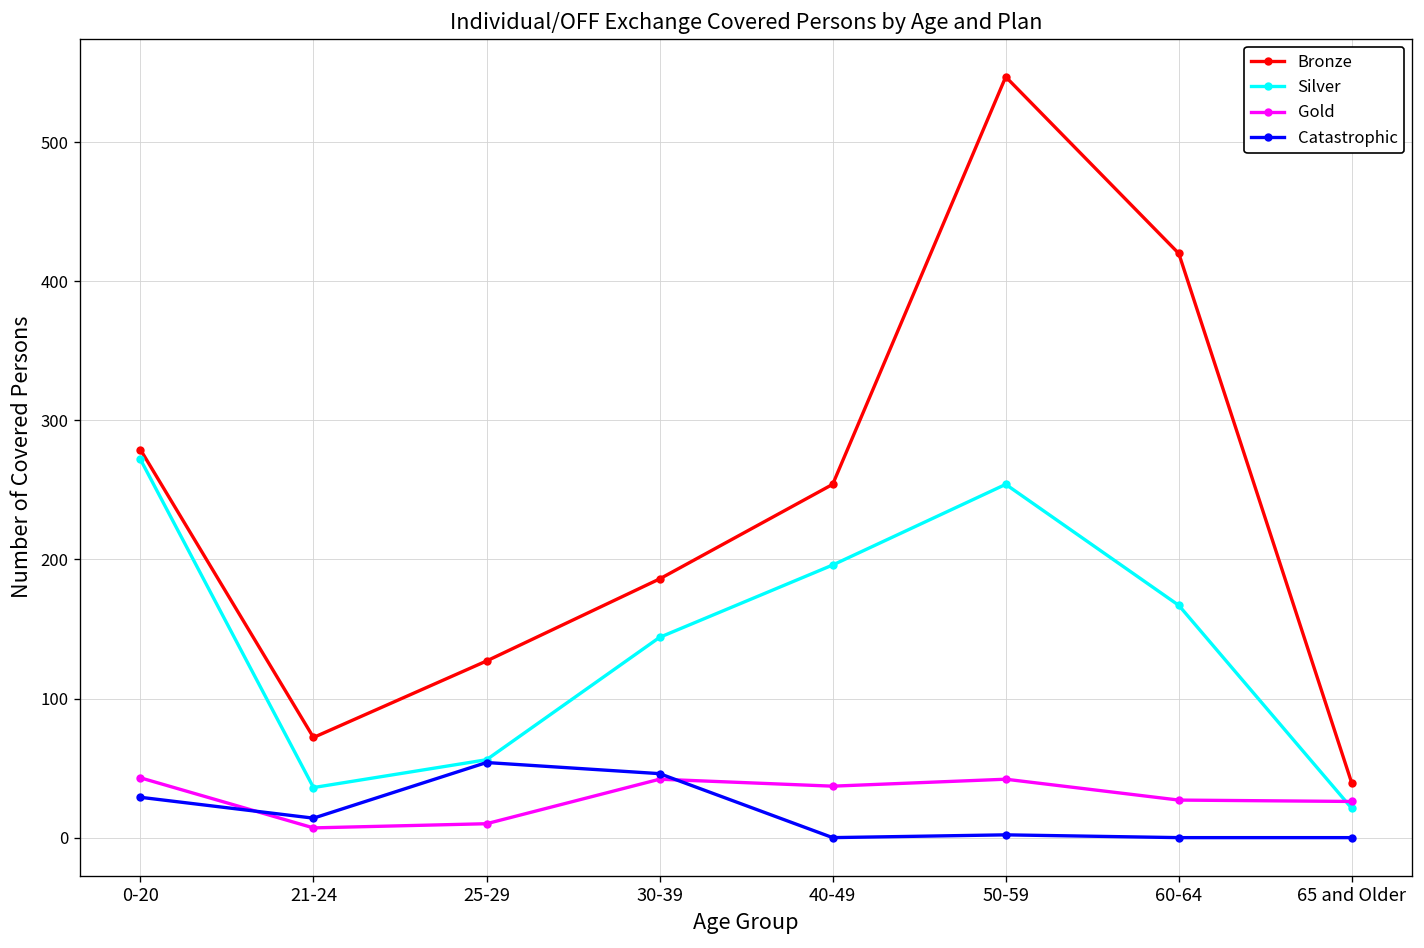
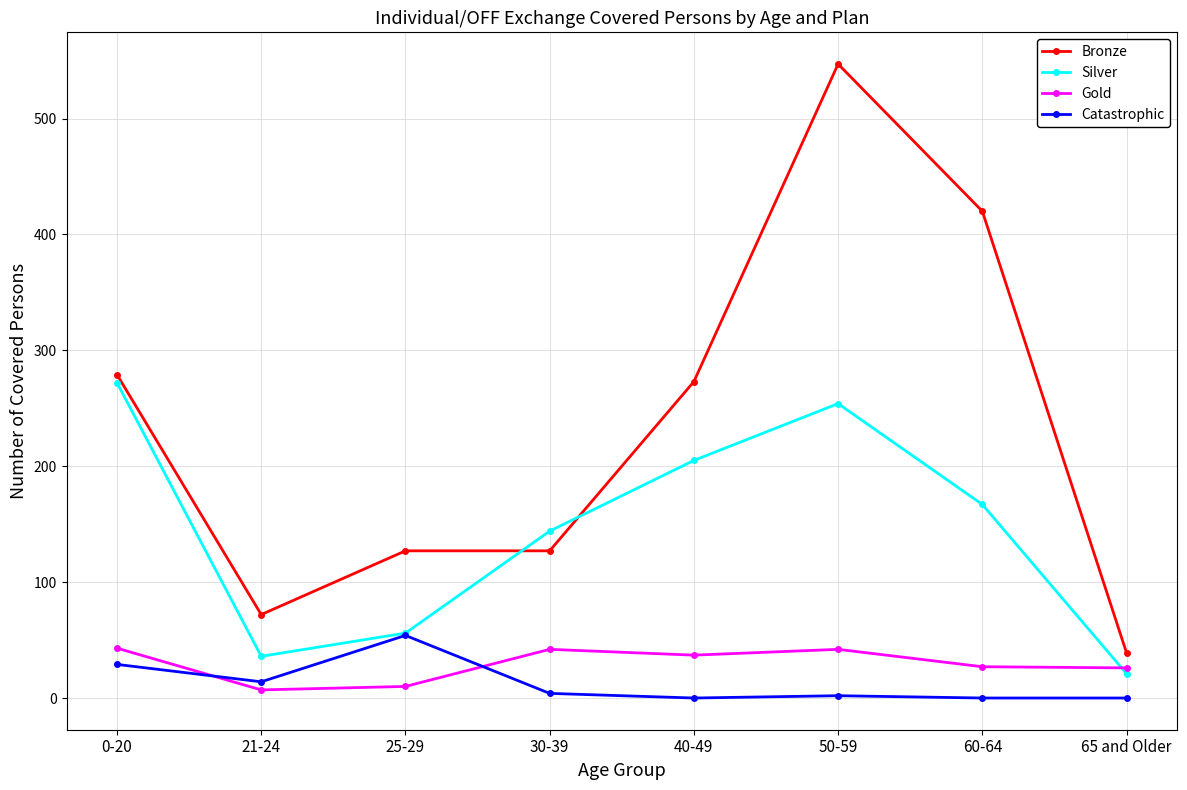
  {
    "Bronze": {
      "0-20": 279,
      "21-24": 72,
      "25-29": 127,
-     "30-39": 186,
-     "40-49": 254,
+     "30-39": 127,
+     "40-49": 273,
      "50-59": 547,
      "60-64": 420,
      "65 and Older": 39
    },
    "Silver": {
      "0-20": 272,
      "21-24": 36,
      "30-39": 144,
-     "40-49": 196,
+     "40-49": 205,
      "50-59": 254,
      "60-64": 167,
      "65 and Older": 21
    },
    "Gold": {
      "0-20": 43,
      "21-24": 7,
      "25-29": 10,
      "30-39": 42,
      "40-49": 37,
      "50-59": 42,
      "60-64": 27,
      "65 and Older": 26
    },
    "Catastrophic": {
      "0-20": 29,
      "21-24": 14,
-     "30-39": 46,
+     "30-39": 4,
      "40-49": 0,
      "50-59": 2,
      "60-64": 0,
      "65 and Older": 0
    }
  }
